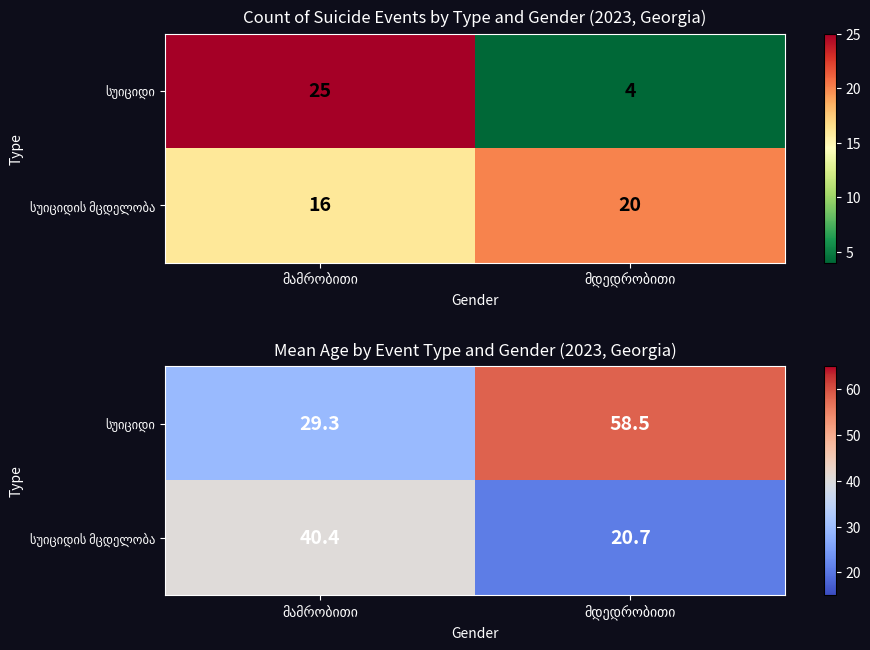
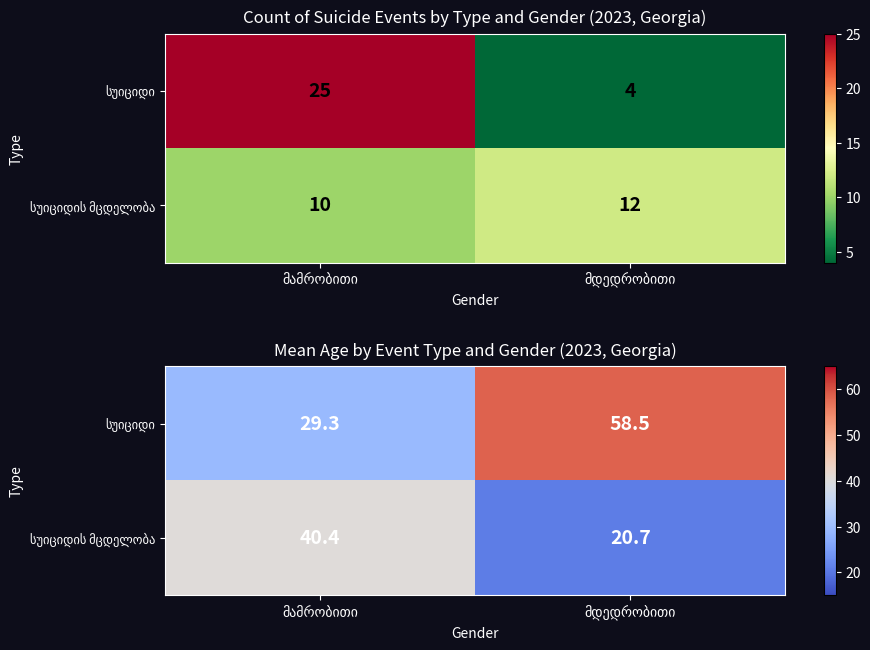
  {
    "Count of Suicide Events by Type and Gender (2023, Georgia)": {
      "სუიციდი": {
        "მამრობითი": 25,
        "მდედრობითი": 4
      },
      "სუიციდის მცდელობა": {
-       "მამრობითი": 16,
-       "მდედრობითი": 20
+       "მამრობითი": 10,
+       "მდედრობითი": 12
      }
    },
    "Mean Age by Event Type and Gender (2023, Georgia)": {
      "სუიციდი": {
        "მამრობითი": 29.3,
        "მდედრობითი": 58.5
      },
      "სუიციდის მცდელობა": {
        "მდედრობითი": 20.7
      }
    }
  }
